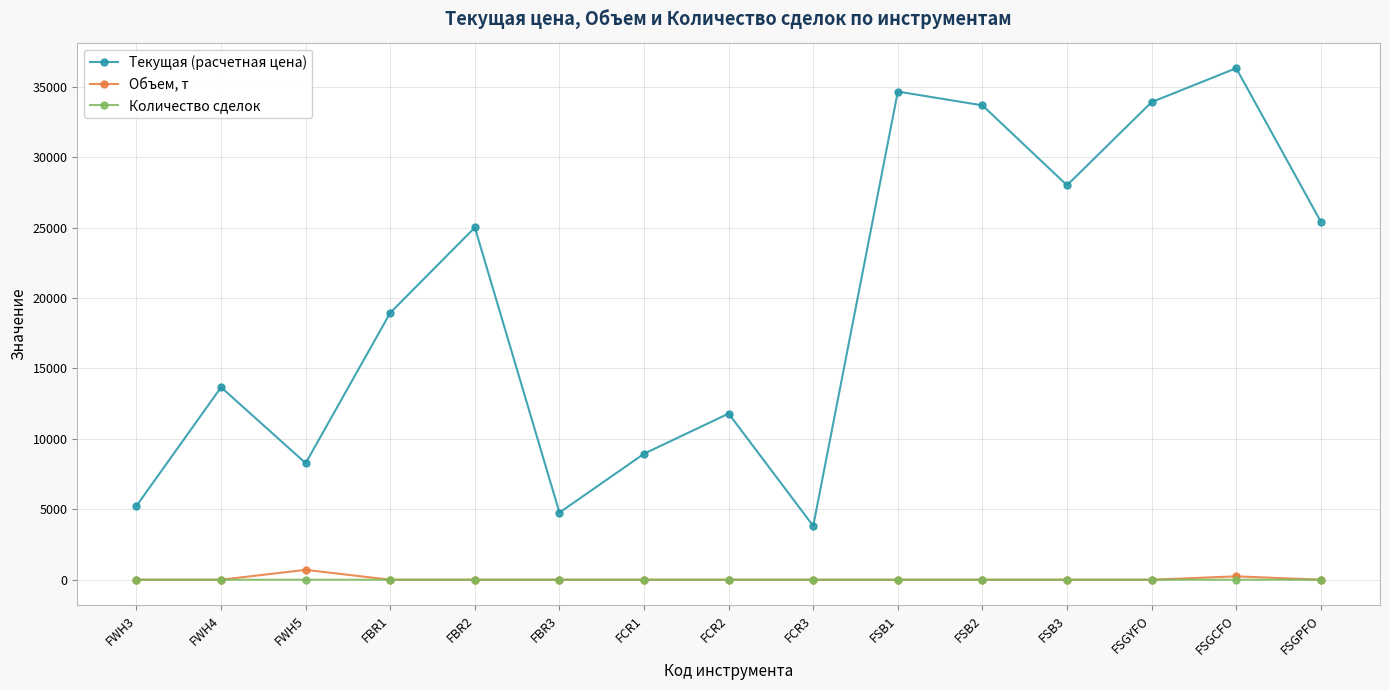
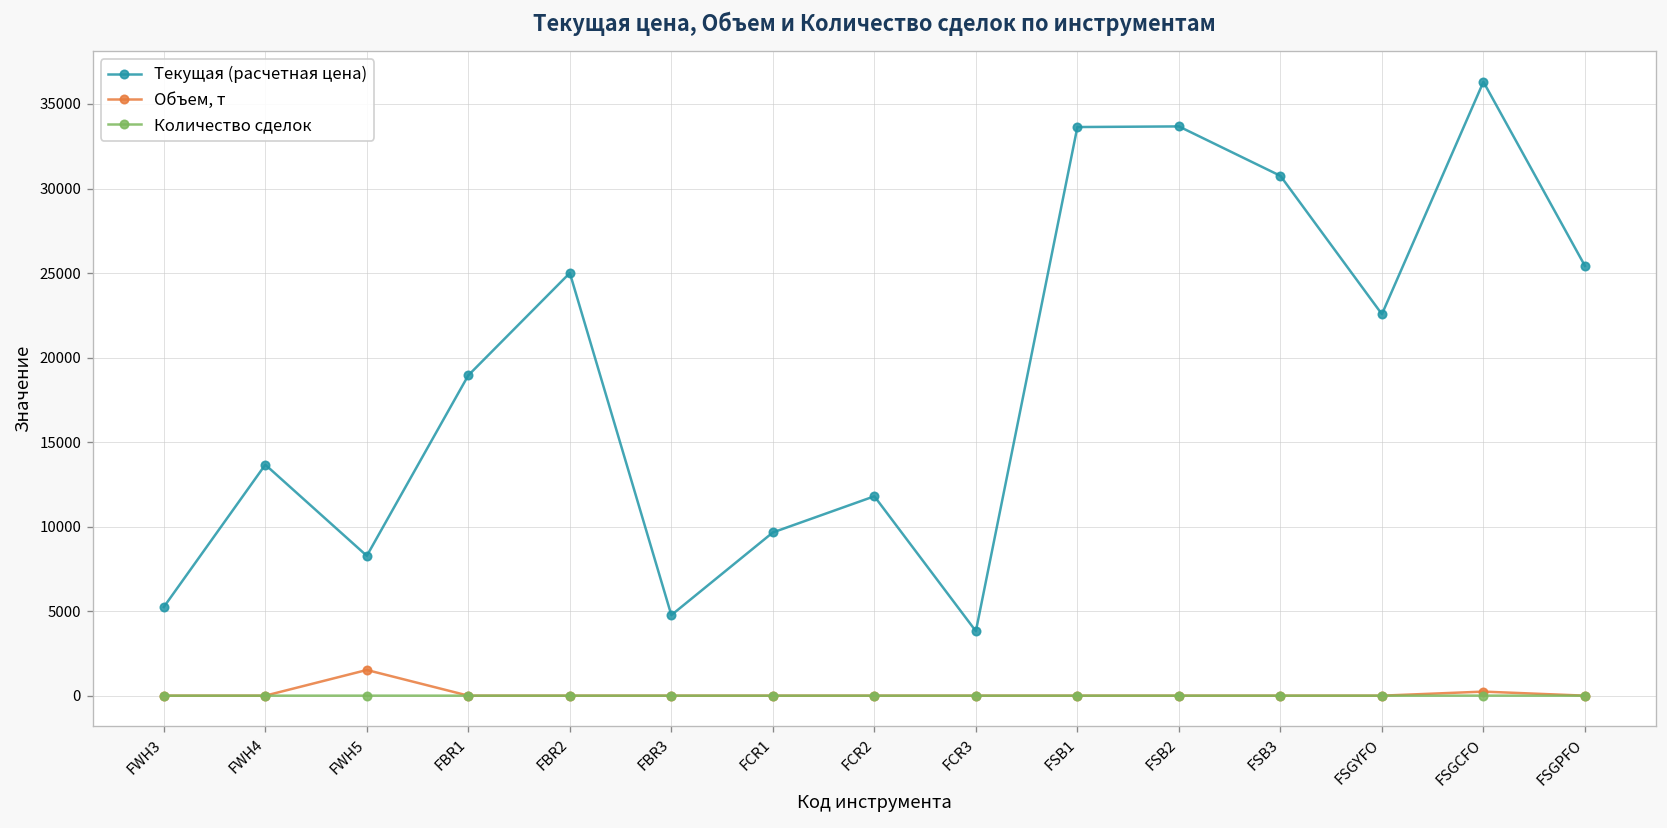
  {
    "Текущая (расчетная цена)": {
      "FWH3": 5200,
      "FWH4": 13700,
      "FWH5": 8300,
      "FBR1": 18900,
      "FBR2": 25000,
      "FBR3": 4800,
-     "FCR1": 8900,
+     "FCR1": 9700,
      "FCR2": 11800,
      "FCR3": 3800,
-     "FSB1": 34700,
+     "FSB1": 33600,
      "FSB2": 33700,
-     "FSB3": 28000,
-     "FSGYFO": 33900,
+     "FSB3": 30800,
+     "FSGYFO": 22600,
      "FSGCFO": 36300,
      "FSGPFO": 25400
    },
    "Объем, т": {
-     "FWH5": 700,
+     "FWH5": 1500,
      "FSGCFO": 200
    },
    "Количество сделок": {
      "FWH5": 0,
      "FSGCFO": 0
    }
  }
